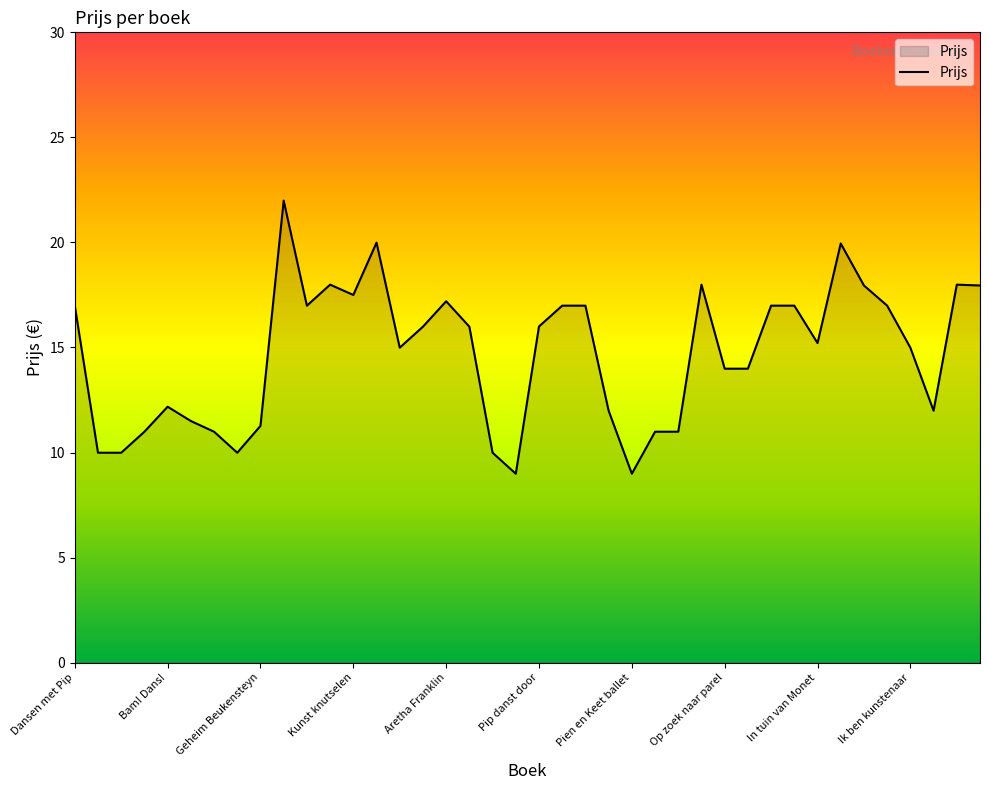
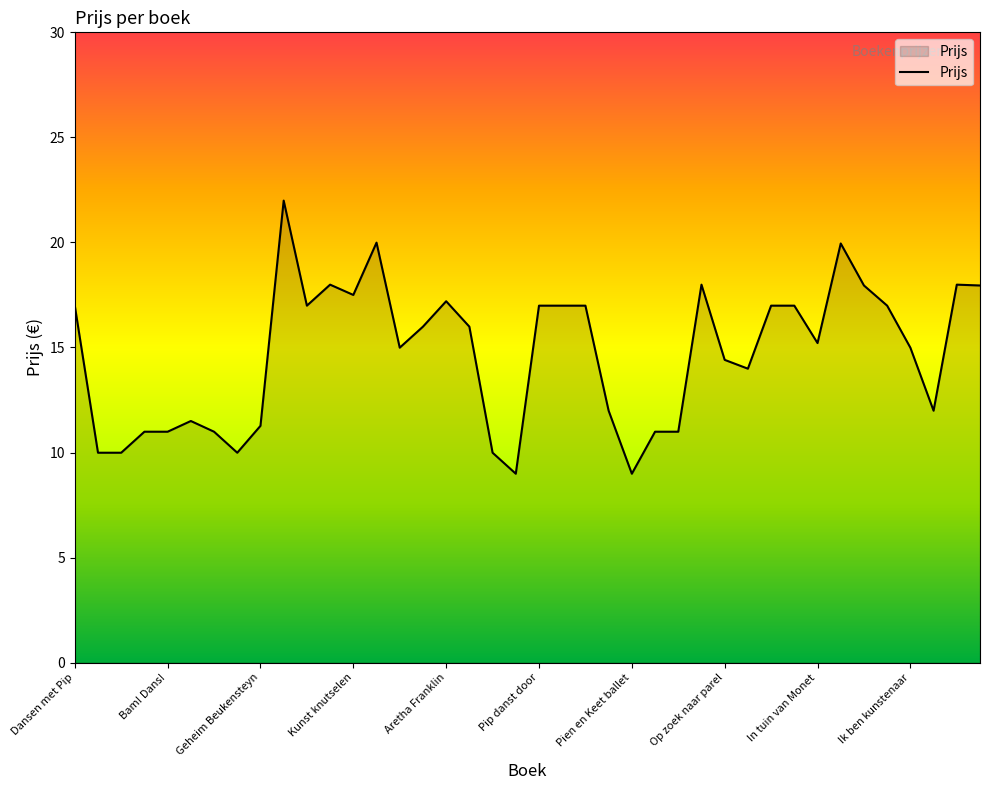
  {
    "Dansen met Pip": 17.0,
-   "Bam! Dans!": 12.2,
+   "Bam! Dans!": 11.0,
    "Geheim Beukensteyn": 11.3,
    "Kunst knutselen": 17.5,
    "Aretha Franklin": 17.2,
-   "Pip danst door": 16.0,
+   "Pip danst door": 17.0,
    "Pien en Keet ballet": 9.0,
-   "Op zoek naar parel": 14.0,
+   "Op zoek naar parel": 14.4,
    "In tuin van Monet": 15.2,
    "Ik ben kunstenaar": 15.0
  }
